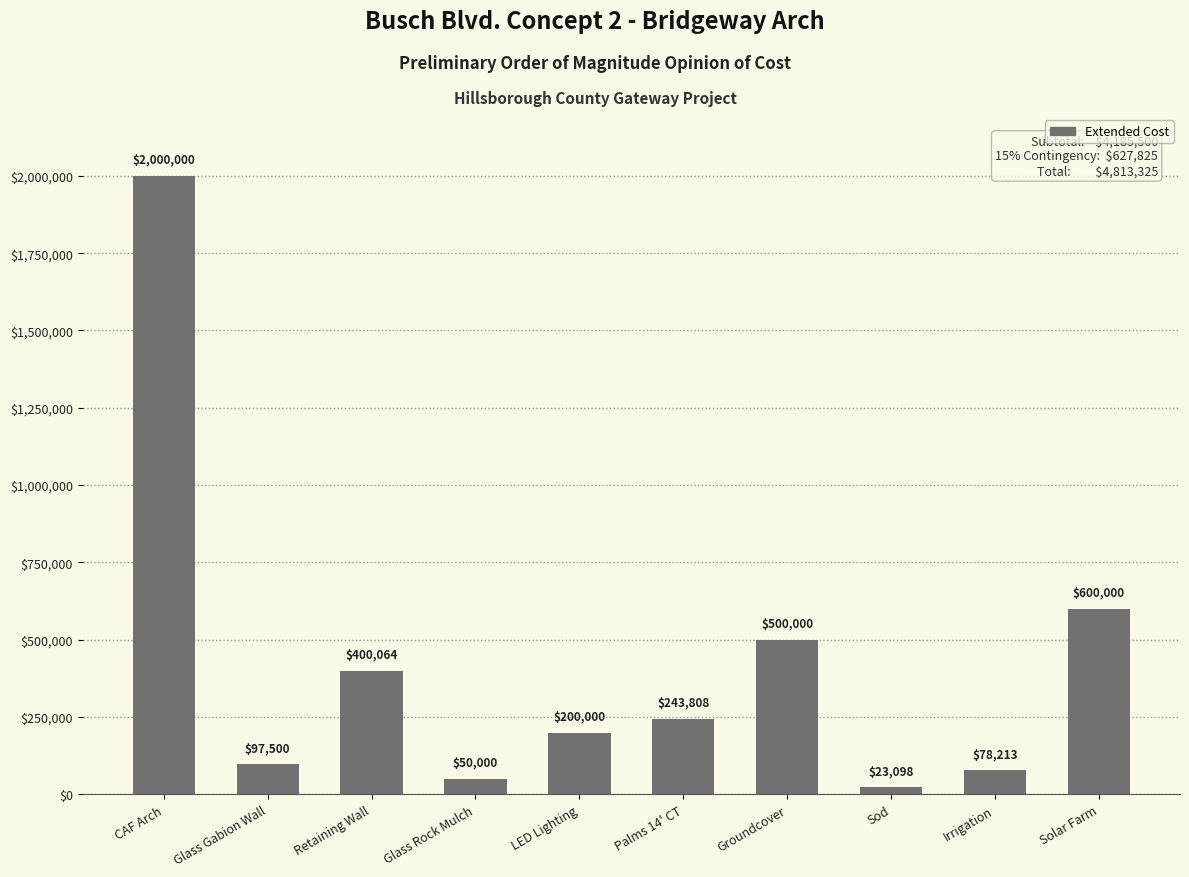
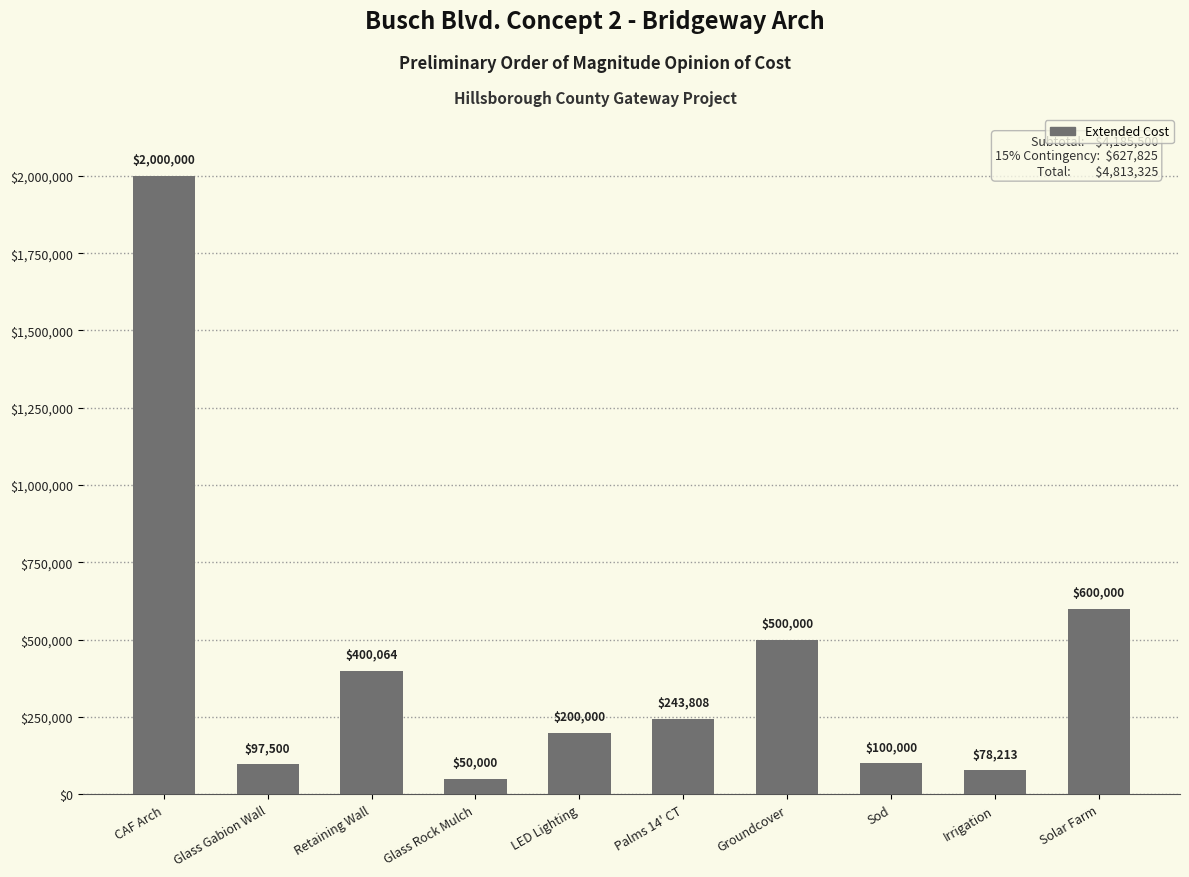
  {
    "CAF Arch": "$2,000,000",
    "Glass Gabion Wall": "$97,500",
    "Retaining Wall": "$400,064",
    "Glass Rock Mulch": "$50,000",
    "LED Lighting": "$200,000",
    "Palms 14' CT": "$243,808",
    "Groundcover": "$500,000",
-   "Sod": "$23,098",
+   "Sod": "$100,000",
    "Irrigation": "$78,213",
    "Solar Farm": "$600,000"
  }
